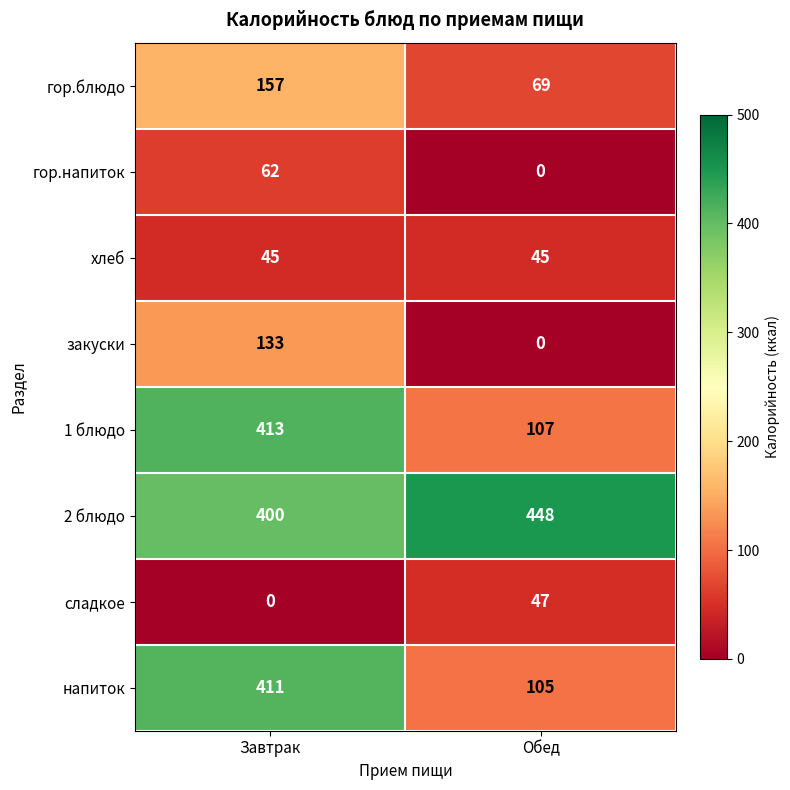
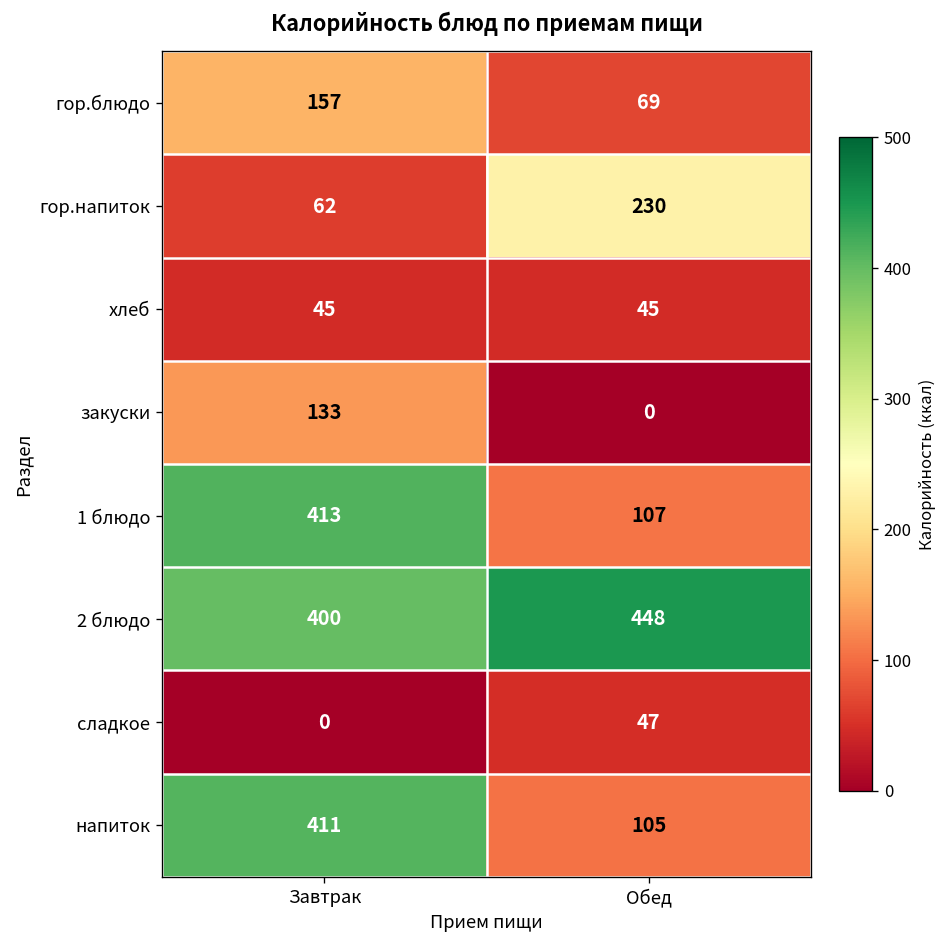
  {
    "гор.блюдо": {
      "Завтрак": 157,
      "Обед": 69
    },
    "гор.напиток": {
      "Завтрак": 62,
-     "Обед": 0
+     "Обед": 230
    },
    "хлеб": {
      "Завтрак": 45,
      "Обед": 45
    },
    "закуски": {
      "Завтрак": 133,
      "Обед": 0
    },
    "1 блюдо": {
      "Завтрак": 413,
      "Обед": 107
    },
    "2 блюдо": {
      "Завтрак": 400,
      "Обед": 448
    },
    "сладкое": {
      "Завтрак": 0,
      "Обед": 47
    },
    "напиток": {
      "Завтрак": 411,
      "Обед": 105
    }
  }
